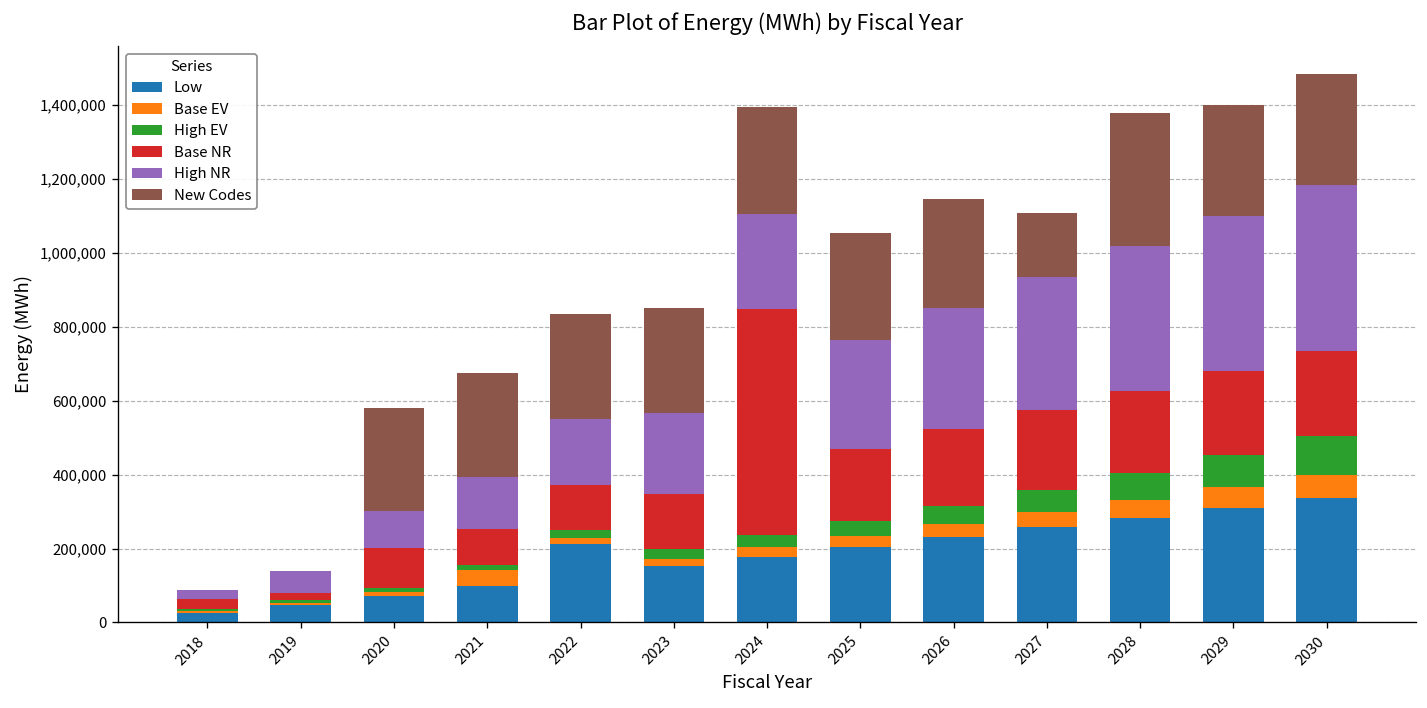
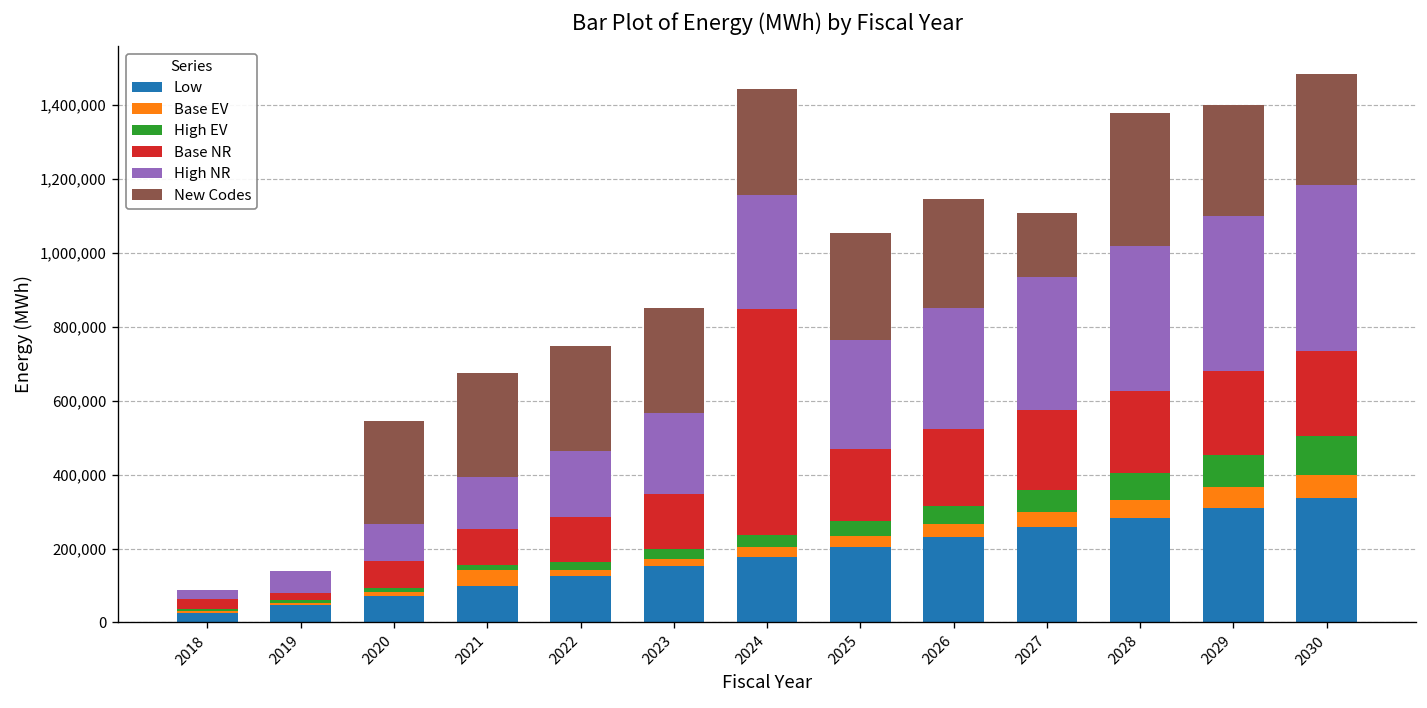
  {
    "Low": {
      "2018": "30,000",
      "2019": "50,000",
      "2020": "70,000",
      "2021": "100,000",
-     "2022": "210,000",
+     "2022": "130,000",
      "2023": "150,000",
      "2024": "180,000",
      "2025": "200,000",
      "2026": "230,000",
      "2027": "260,000",
      "2028": "280,000",
      "2029": "310,000",
      "2030": "340,000"
    },
    "Base EV": {
      "2020": "10,000",
      "2021": "40,000",
      "2022": "20,000",
      "2023": "20,000",
      "2024": "30,000",
      "2025": "30,000",
      "2026": "40,000",
      "2027": "40,000",
      "2028": "50,000",
      "2029": "50,000",
      "2030": "60,000"
    },
    "High EV": {
      "2020": "10,000",
      "2021": "20,000",
      "2022": "20,000",
      "2023": "30,000",
      "2024": "30,000",
      "2025": "40,000",
      "2026": "50,000",
      "2027": "60,000",
      "2028": "70,000",
      "2029": "90,000",
      "2030": "100,000"
    },
    "Base NR": {
      "2018": "30,000",
      "2019": "20,000",
-     "2020": "110,000",
+     "2020": "70,000",
      "2021": "100,000",
      "2022": "120,000",
      "2023": "150,000",
      "2024": "610,000",
      "2025": "190,000",
      "2026": "210,000",
      "2027": "220,000",
      "2028": "220,000",
      "2029": "230,000",
      "2030": "230,000"
    },
    "High NR": {
      "2018": "30,000",
      "2019": "60,000",
      "2020": "100,000",
      "2021": "140,000",
      "2022": "180,000",
      "2023": "220,000",
-     "2024": "260,000",
+     "2024": "310,000",
      "2025": "290,000",
      "2026": "330,000",
      "2027": "360,000",
      "2028": "390,000",
      "2029": "420,000",
      "2030": "450,000"
    },
    "New Codes": {
      "2018": "0",
      "2019": "0",
      "2020": "280,000",
      "2021": "280,000",
      "2022": "280,000",
      "2023": "290,000",
      "2024": "290,000",
      "2025": "290,000",
      "2026": "290,000",
      "2027": "170,000",
      "2028": "360,000",
      "2029": "300,000",
      "2030": "300,000"
    }
  }
